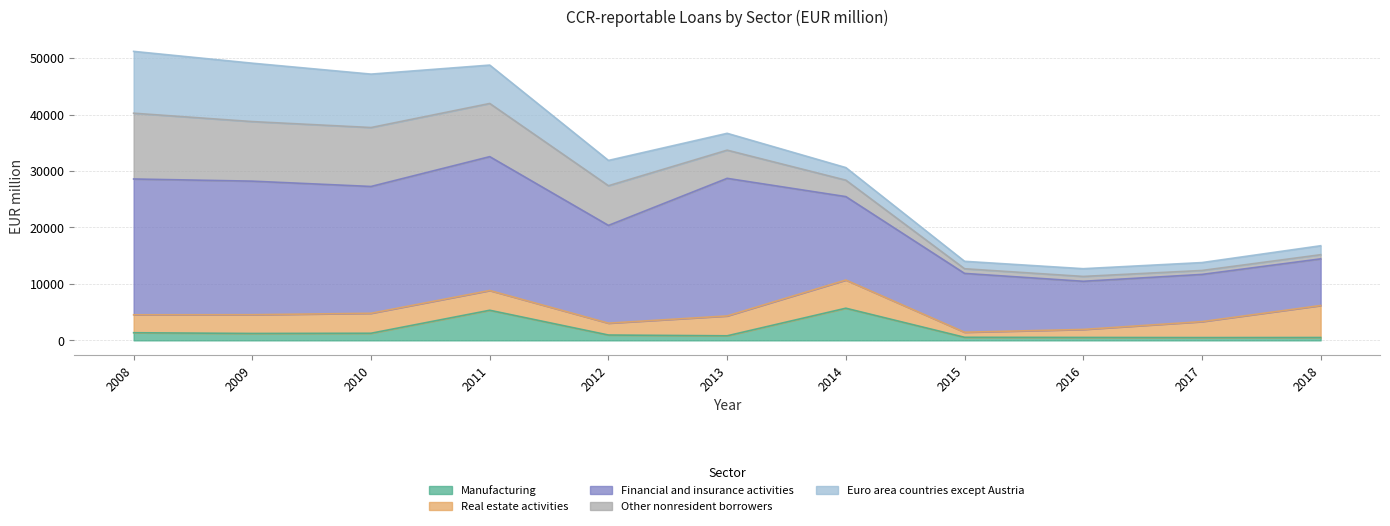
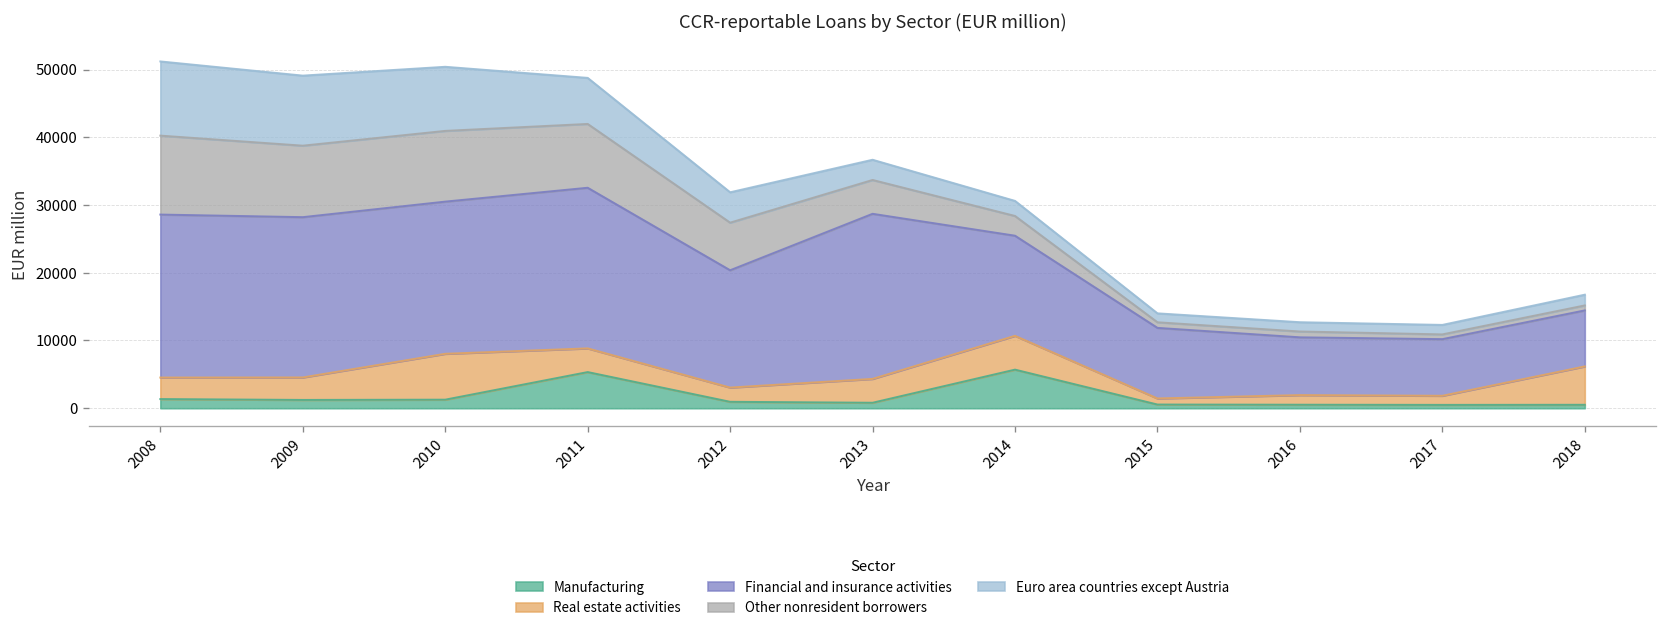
  {
    "Manufacturing": {
      "2008": 1000,
      "2009": 1000,
      "2010": 1000,
      "2011": 5000,
      "2012": 1000,
      "2013": 1000,
      "2014": 6000,
      "2015": 1000,
      "2016": 1000,
      "2017": 0,
      "2018": 1000
    },
    "Real estate activities": {
      "2008": 3000,
      "2009": 3000,
-     "2010": 4000,
+     "2010": 7000,
      "2011": 3000,
      "2012": 2000,
      "2013": 4000,
      "2014": 5000,
      "2015": 1000,
      "2016": 1000,
-     "2017": 3000,
+     "2017": 1000,
      "2018": 6000
    },
    "Financial and insurance activities": {
      "2008": 24000,
      "2009": 24000,
      "2010": 22000,
      "2011": 24000,
      "2012": 17000,
      "2013": 24000,
      "2014": 15000,
      "2015": 10000,
      "2016": 9000,
      "2017": 8000,
      "2018": 8000
    }
  }
